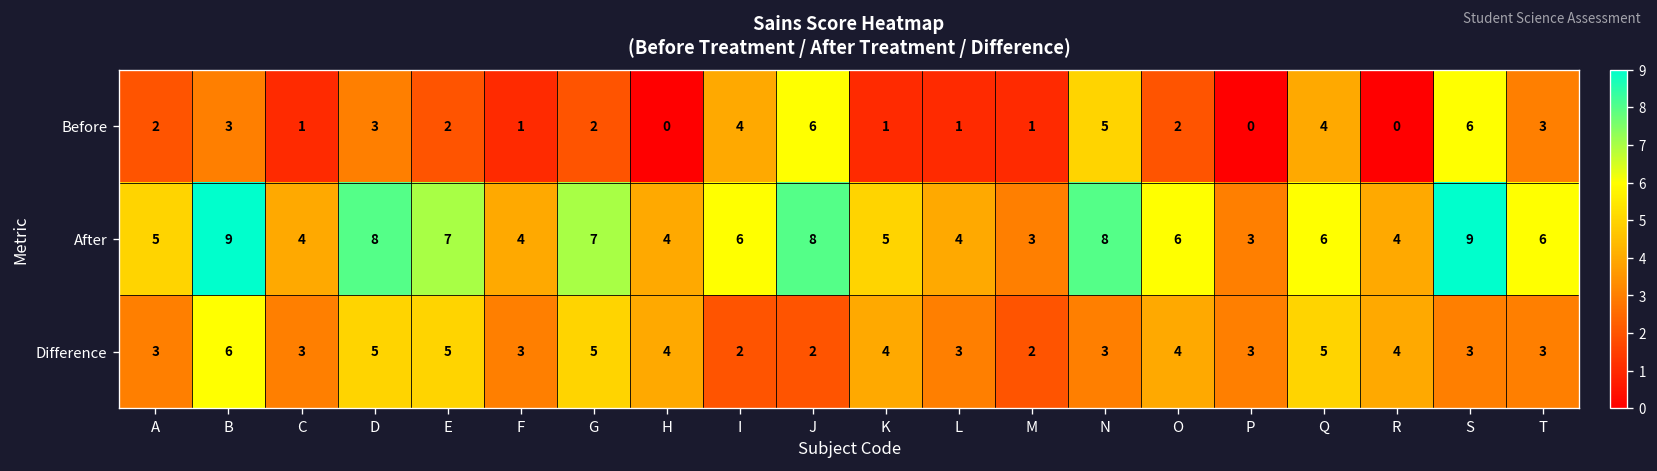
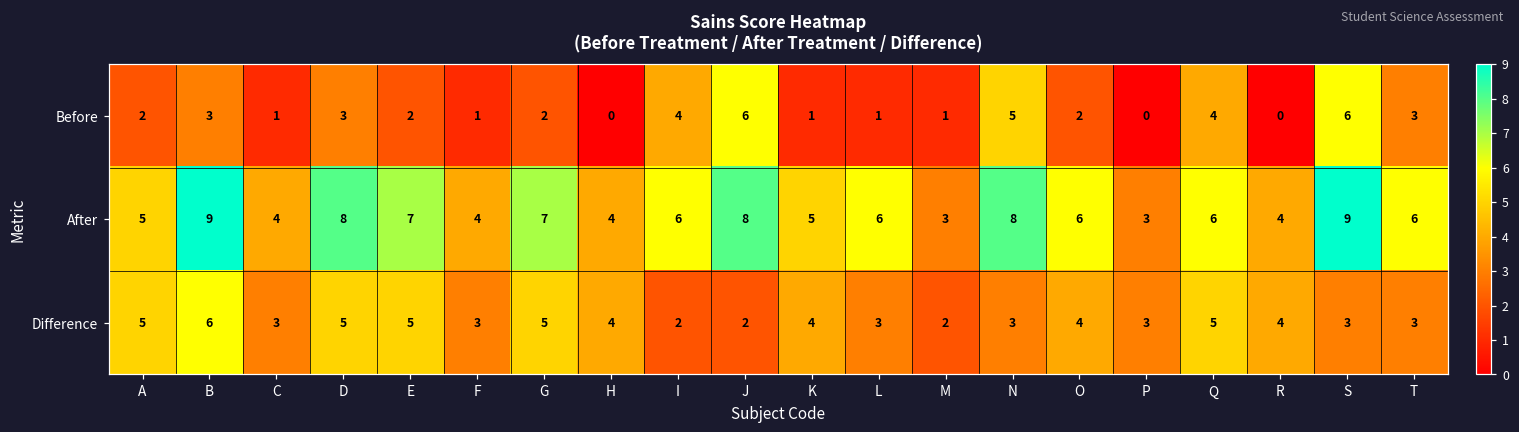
  {
    "Before": {
      "A": 2,
      "B": 3,
      "C": 1,
      "D": 3,
      "E": 2,
      "F": 1,
      "G": 2,
      "H": 0,
      "I": 4,
      "J": 6,
      "K": 1,
      "L": 1,
      "M": 1,
      "N": 5,
      "O": 2,
      "P": 0,
      "Q": 4,
      "R": 0,
      "S": 6,
      "T": 3
    },
    "After": {
      "A": 5,
      "B": 9,
      "C": 4,
      "D": 8,
      "E": 7,
      "F": 4,
      "G": 7,
      "H": 4,
      "I": 6,
      "J": 8,
      "K": 5,
-     "L": 4,
+     "L": 6,
      "M": 3,
      "N": 8,
      "O": 6,
      "P": 3,
      "Q": 6,
      "R": 4,
      "S": 9,
      "T": 6
    },
    "Difference": {
-     "A": 3,
+     "A": 5,
      "B": 6,
      "C": 3,
      "D": 5,
      "E": 5,
      "F": 3,
      "G": 5,
      "H": 4,
      "I": 2,
      "J": 2,
      "K": 4,
      "L": 3,
      "M": 2,
      "N": 3,
      "O": 4,
      "P": 3,
      "Q": 5,
      "R": 4,
      "S": 3,
      "T": 3
    }
  }
